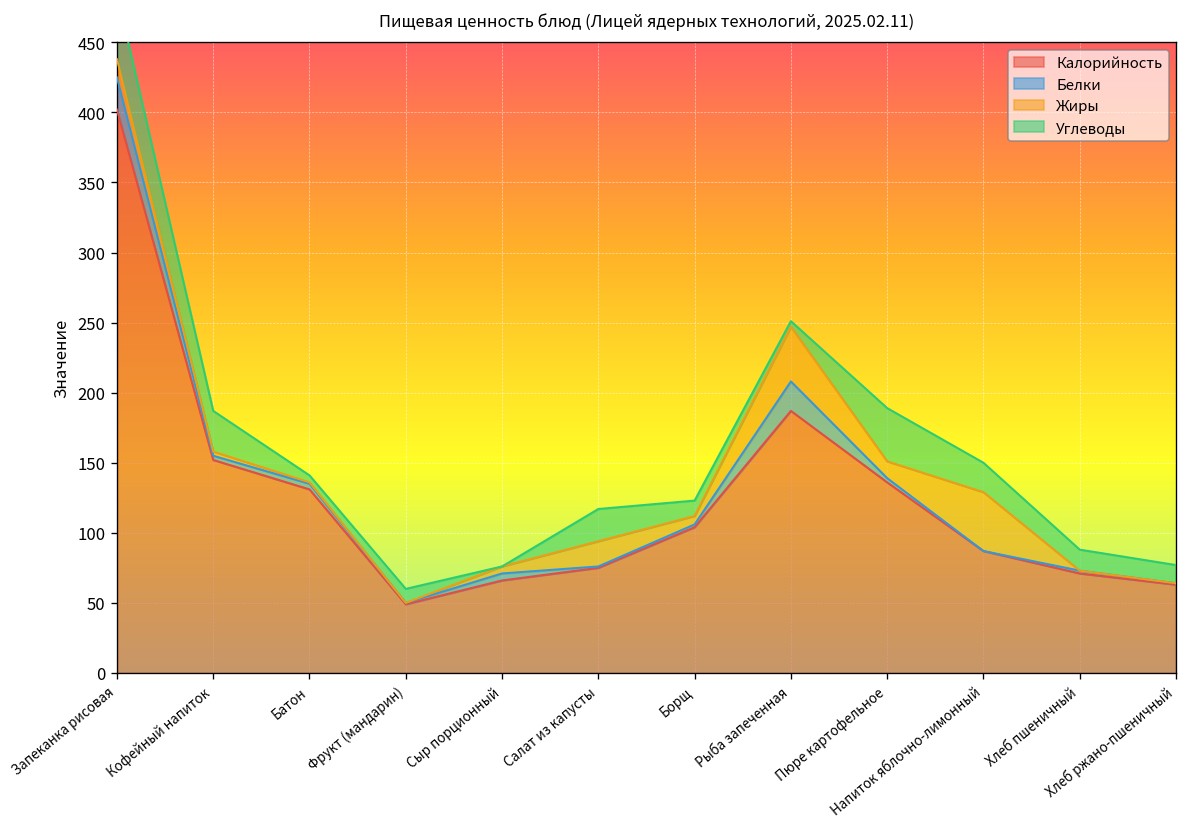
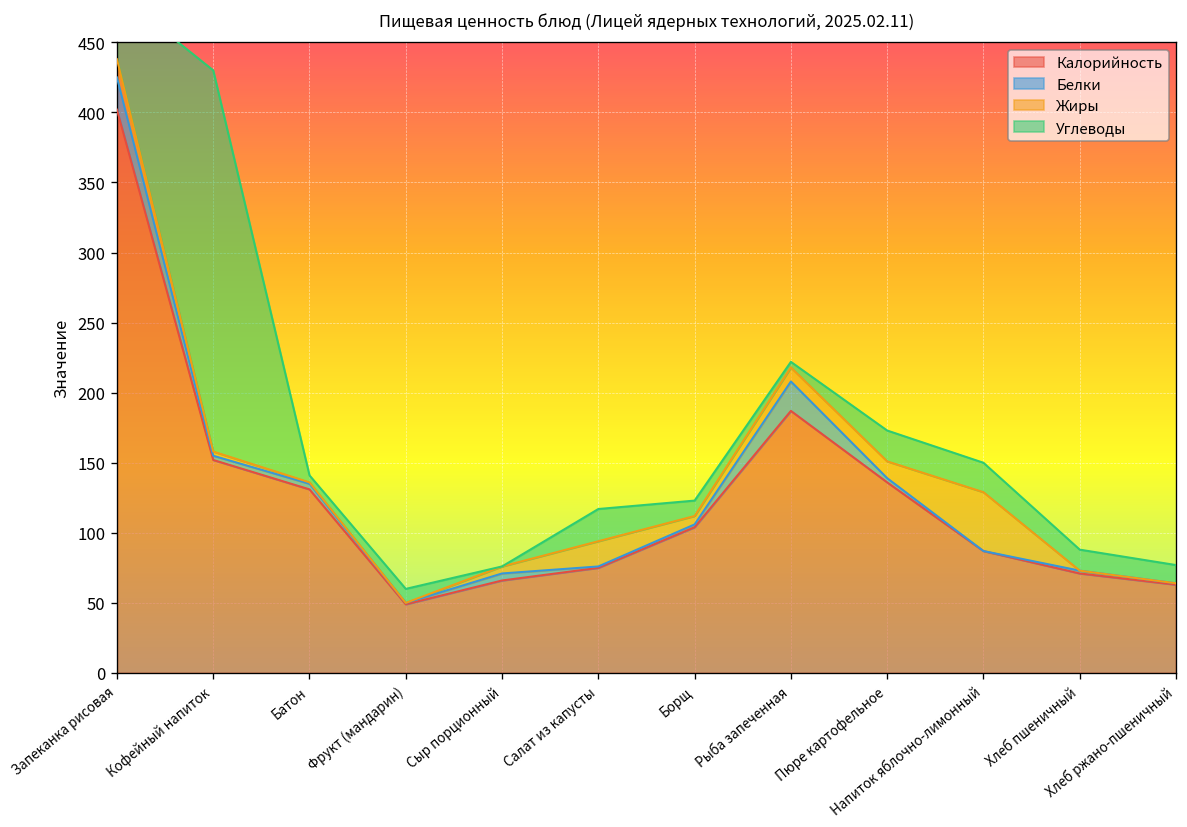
  {
    "Калорийность": {
      "Запеканка рисовая": 402,
      "Кофейный напиток": 152,
      "Батон": 131,
      "Сыр порционный": 66,
      "Рыба запеченная": 187,
      "Пюре картофельное": 136
    },
    "Белки": {
      "Запеканка рисовая": 23,
      "Кофейный напиток": 3,
      "Сыр порционный": 5,
      "Рыба запеченная": 21,
      "Пюре картофельное": 3
    },
    "Жиры": {
      "Запеканка рисовая": 13,
      "Кофейный напиток": 3,
      "Салат из капусты": 18,
      "Борщ": 6,
-     "Рыба запеченная": 39,
+     "Рыба запеченная": 10,
      "Пюре картофельное": 12,
      "Напиток яблочно-лимонный": 42
    },
    "Углеводы": {
-     "Кофейный напиток": 29,
+     "Кофейный напиток": 272,
      "Батон": 5,
      "Фрукт (мандарин)": 10,
      "Салат из капусты": 23,
      "Борщ": 11,
      "Рыба запеченная": 4,
-     "Пюре картофельное": 38,
+     "Пюре картофельное": 22,
      "Напиток яблочно-лимонный": 21,
      "Хлеб пшеничный": 15,
      "Хлеб ржано-пшеничный": 13
    }
  }
